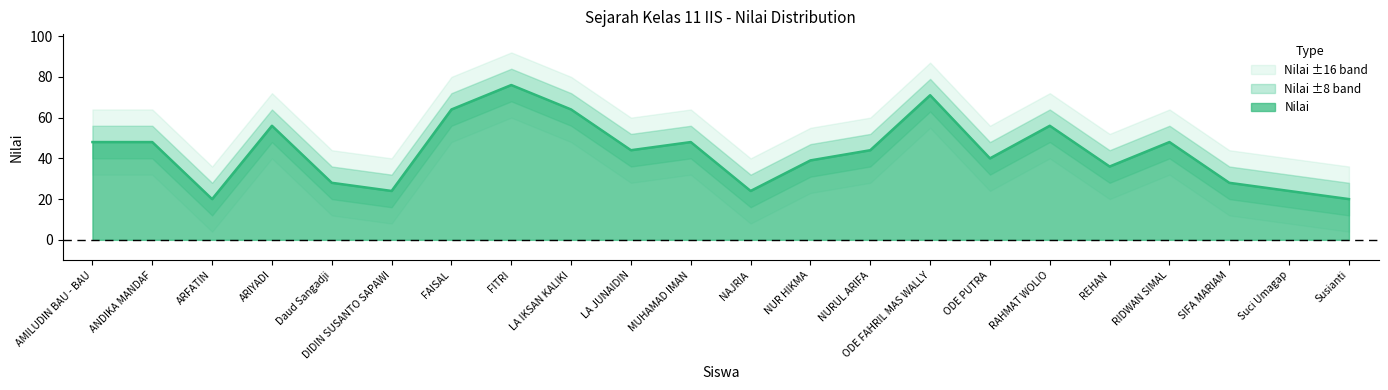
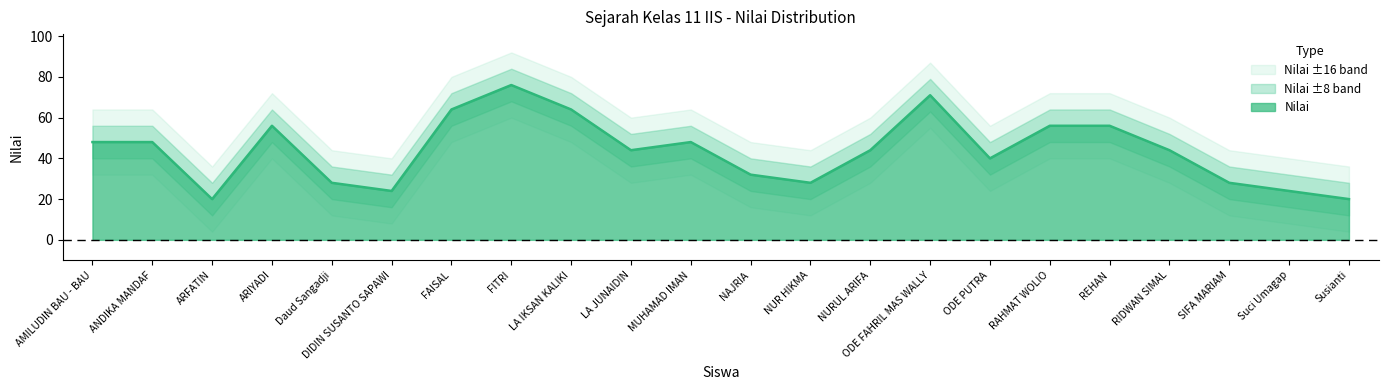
  {
    "Nilai": {
      "AMILUDIN BAU - BAU": 48,
      "ANDIKA MANDAF": 48,
      "ARFATIN": 20,
      "ARIYADI": 56,
      "Daud Sangadji": 28,
      "DIDIN SUSANTO SAPAWI": 24,
      "FAISAL": 64,
      "FITRI": 76,
      "LA IKSAN KALIKI": 64,
      "LA JUNAIDIN": 44,
      "MUHAMAD IMAN": 48,
-     "NAJRIA": 24,
-     "NUR HIKMA": 39,
+     "NAJRIA": 32,
+     "NUR HIKMA": 28,
      "NURUL ARIFA": 44,
      "ODE FAHRIL MAS WALLY": 71,
      "ODE PUTRA": 40,
      "RAHMAT WOLIO": 56,
-     "REHAN": 36,
-     "RIDWAN SIMAL": 48,
+     "REHAN": 56,
+     "RIDWAN SIMAL": 44,
      "SIFA MARIAM": 28,
      "Suci Umagap": 24,
      "Susianti": 20
    }
  }
